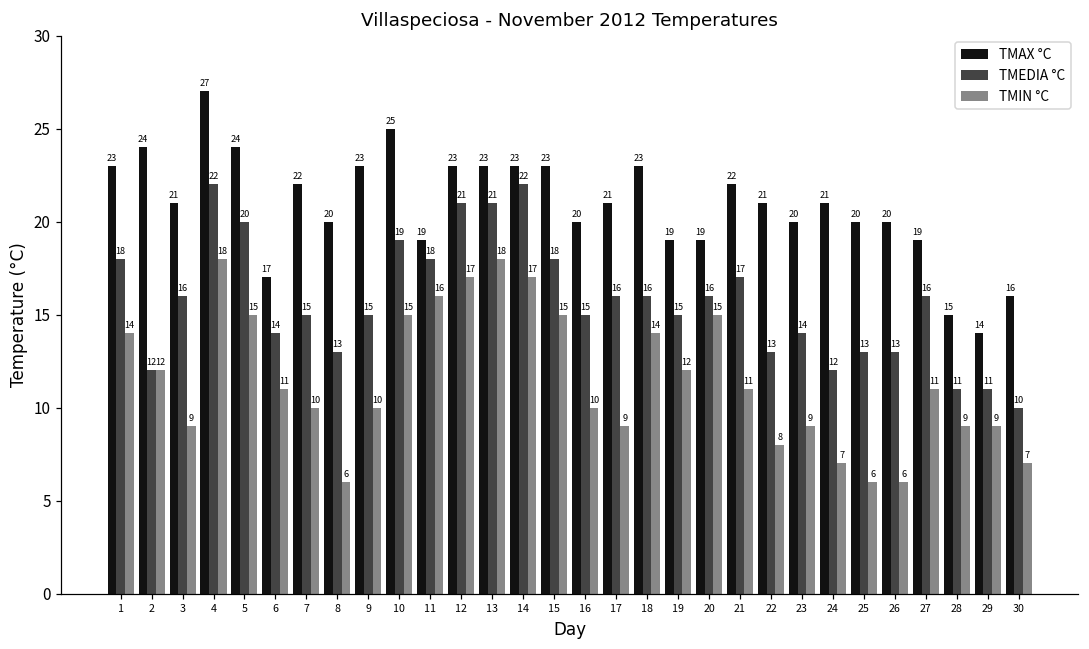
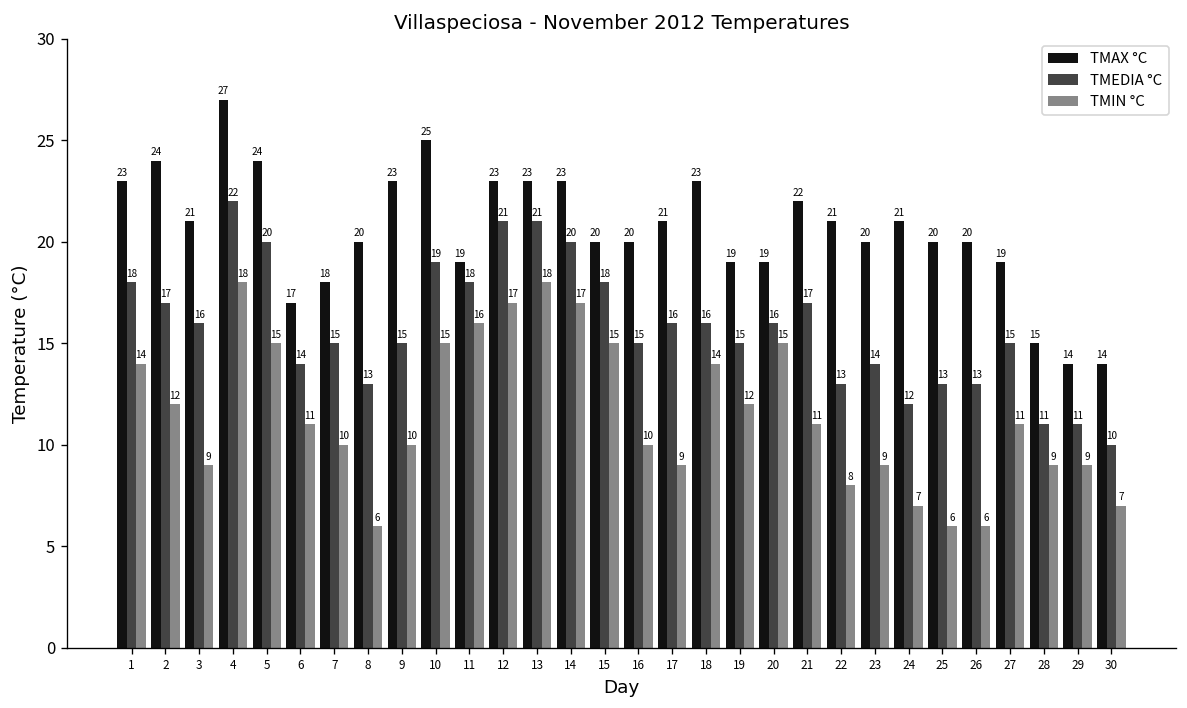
  {
    "TMAX °C": {
      "1": 23,
      "2": 24,
      "3": 21,
      "4": 27,
      "5": 24,
      "6": 17,
-     "7": 22,
+     "7": 18,
      "8": 20,
      "9": 23,
      "10": 25,
      "11": 19,
      "12": 23,
      "13": 23,
      "14": 23,
-     "15": 23,
+     "15": 20,
      "16": 20,
      "17": 21,
      "18": 23,
      "19": 19,
      "20": 19,
      "21": 22,
      "22": 21,
      "23": 20,
      "24": 21,
      "25": 20,
      "26": 20,
      "27": 19,
      "28": 15,
      "29": 14,
-     "30": 16
+     "30": 14
    },
    "TMEDIA °C": {
      "1": 18,
-     "2": 12,
+     "2": 17,
      "3": 16,
      "4": 22,
      "5": 20,
      "6": 14,
      "7": 15,
      "8": 13,
      "9": 15,
      "10": 19,
      "11": 18,
      "12": 21,
      "13": 21,
-     "14": 22,
+     "14": 20,
      "15": 18,
      "16": 15,
      "17": 16,
      "18": 16,
      "19": 15,
      "20": 16,
      "21": 17,
      "22": 13,
      "23": 14,
      "24": 12,
      "25": 13,
      "26": 13,
-     "27": 16,
+     "27": 15,
      "28": 11,
      "29": 11,
      "30": 10
    },
    "TMIN °C": {
      "1": 14,
      "2": 12,
      "3": 9,
      "4": 18,
      "5": 15,
      "6": 11,
      "7": 10,
      "8": 6,
      "9": 10,
      "10": 15,
      "11": 16,
      "12": 17,
      "13": 18,
      "14": 17,
      "15": 15,
      "16": 10,
      "17": 9,
      "18": 14,
      "19": 12,
      "20": 15,
      "21": 11,
      "22": 8,
      "23": 9,
      "24": 7,
      "25": 6,
      "26": 6,
      "27": 11,
      "28": 9,
      "29": 9,
      "30": 7
    }
  }
